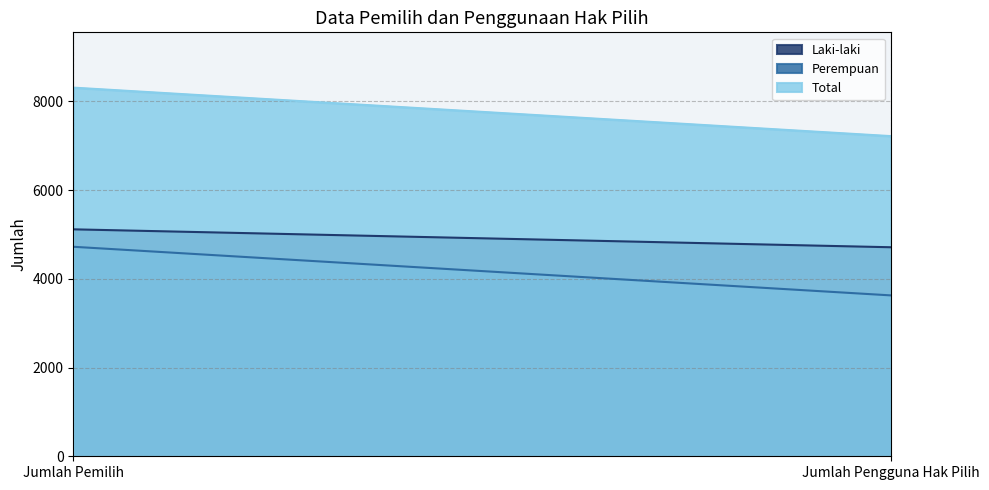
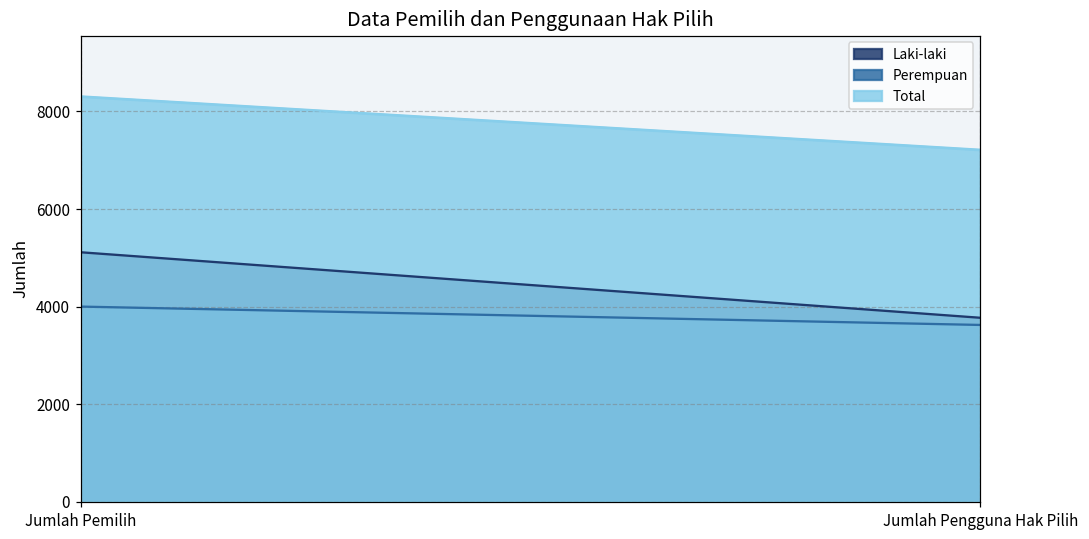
  {
    "Laki-laki": {
      "Jumlah Pemilih": 5100,
-     "Jumlah Pengguna Hak Pilih": 4700
+     "Jumlah Pengguna Hak Pilih": 3800
    },
    "Perempuan": {
-     "Jumlah Pemilih": 4700,
+     "Jumlah Pemilih": 4000,
      "Jumlah Pengguna Hak Pilih": 3600
    },
    "Total": {
      "Jumlah Pemilih": 8300,
      "Jumlah Pengguna Hak Pilih": 7200
    }
  }
